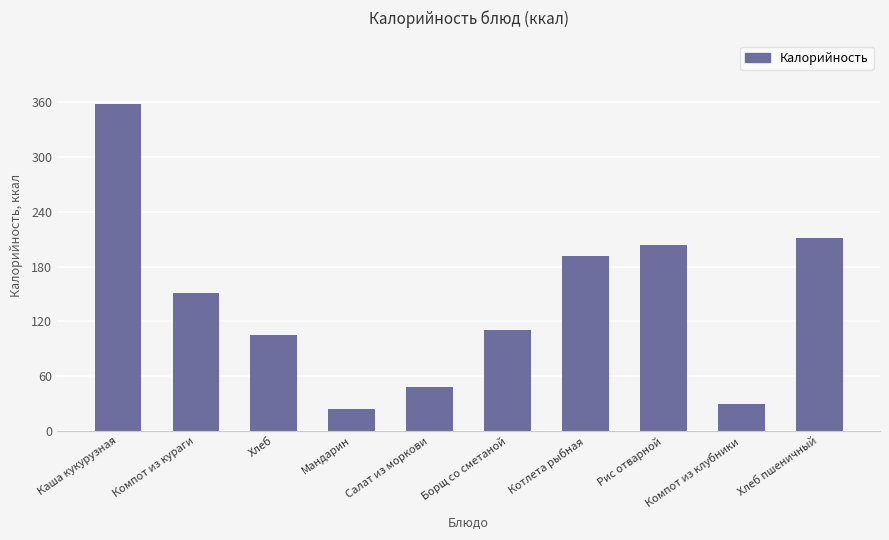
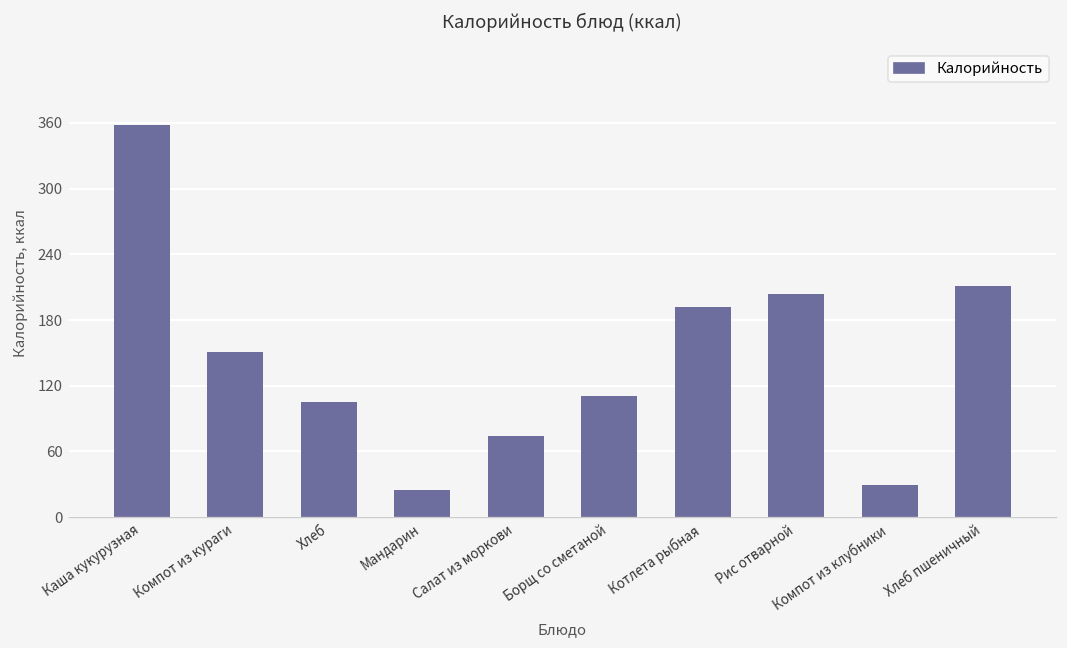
  {
    "Каша кукурузная": 360,
    "Компот из кураги": 150,
    "Хлеб": 110,
    "Мандарин": 20,
-   "Салат из моркови": 50,
+   "Салат из моркови": 70,
    "Борщ со сметаной": 110,
    "Котлета рыбная": 190,
    "Рис отварной": 200,
    "Компот из клубники": 30,
    "Хлеб пшеничный": 210
  }
